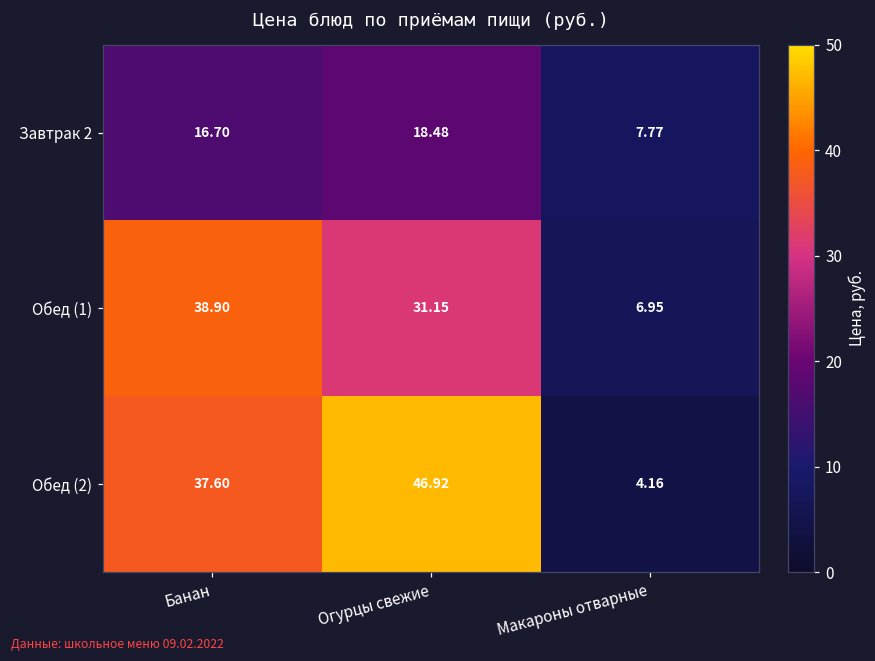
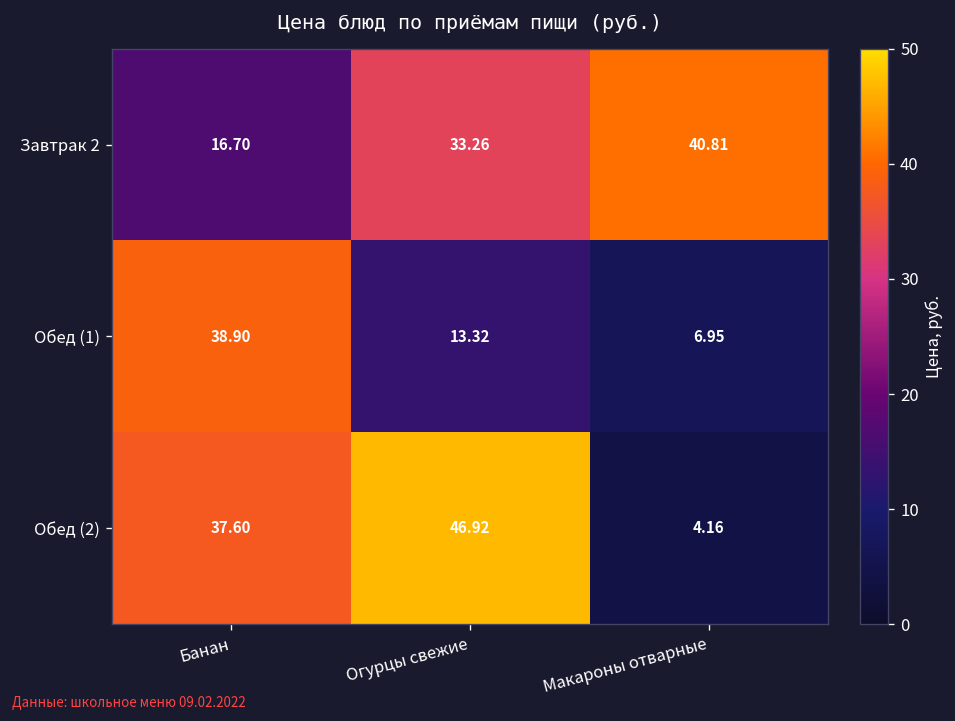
  {
    "Завтрак 2": {
      "Банан": 16.70,
-     "Огурцы свежие": 18.48,
-     "Макароны отварные": 7.77
+     "Огурцы свежие": 33.26,
+     "Макароны отварные": 40.81
    },
    "Обед (1)": {
      "Банан": 38.90,
-     "Огурцы свежие": 31.15,
+     "Огурцы свежие": 13.32,
      "Макароны отварные": 6.95
    },
    "Обед (2)": {
      "Банан": 37.60,
      "Огурцы свежие": 46.92,
      "Макароны отварные": 4.16
    }
  }
